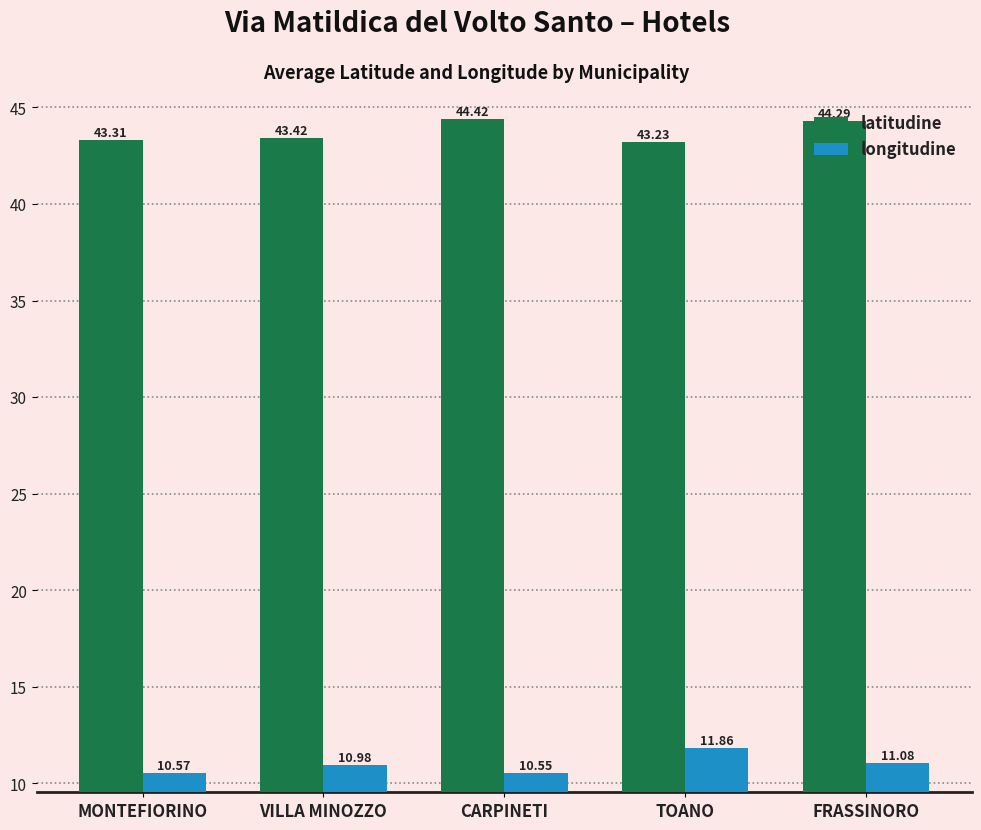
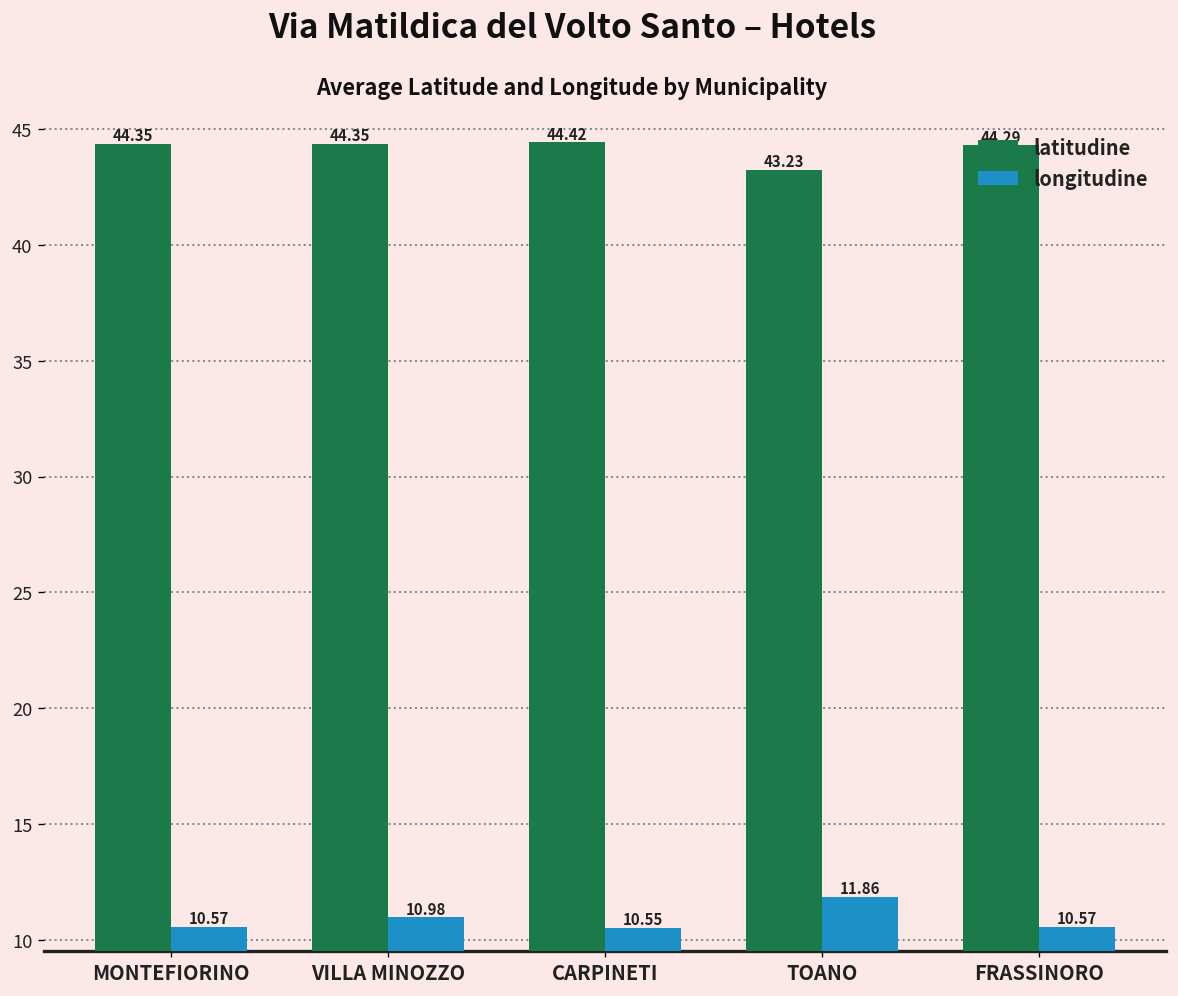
  {
    "latitudine": {
-     "MONTEFIORINO": 43.31,
-     "VILLA MINOZZO": 43.42,
+     "MONTEFIORINO": 44.35,
+     "VILLA MINOZZO": 44.35,
      "CARPINETI": 44.42,
      "TOANO": 43.23,
      "FRASSINORO": 44.29
    },
    "longitudine": {
      "MONTEFIORINO": 10.57,
      "VILLA MINOZZO": 10.98,
      "CARPINETI": 10.55,
      "TOANO": 11.86,
-     "FRASSINORO": 11.08
+     "FRASSINORO": 10.57
    }
  }
